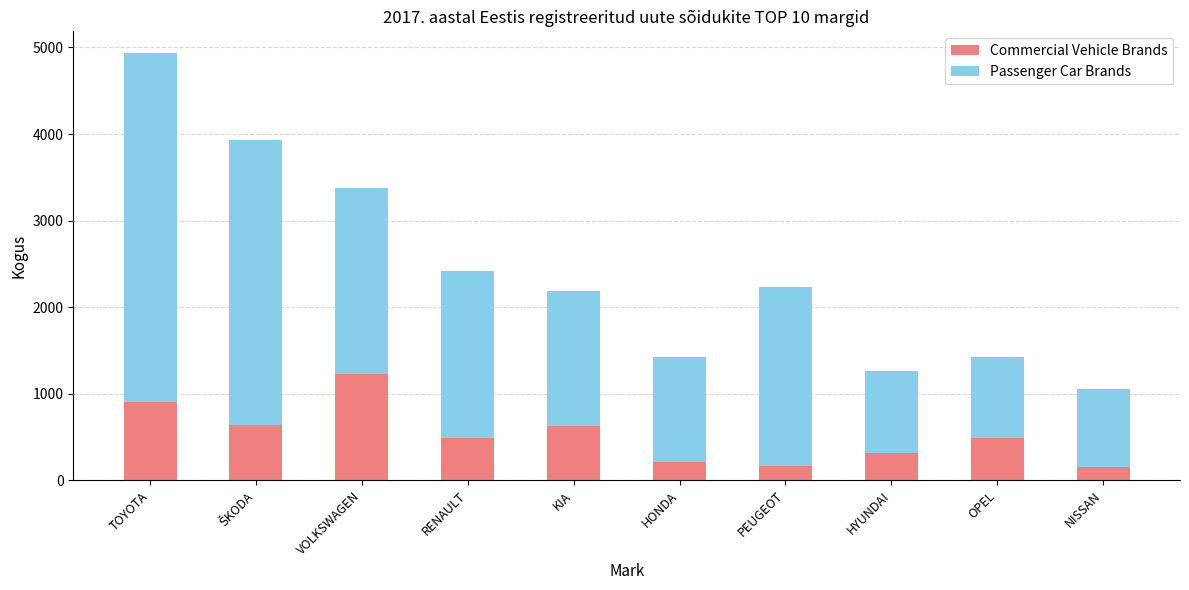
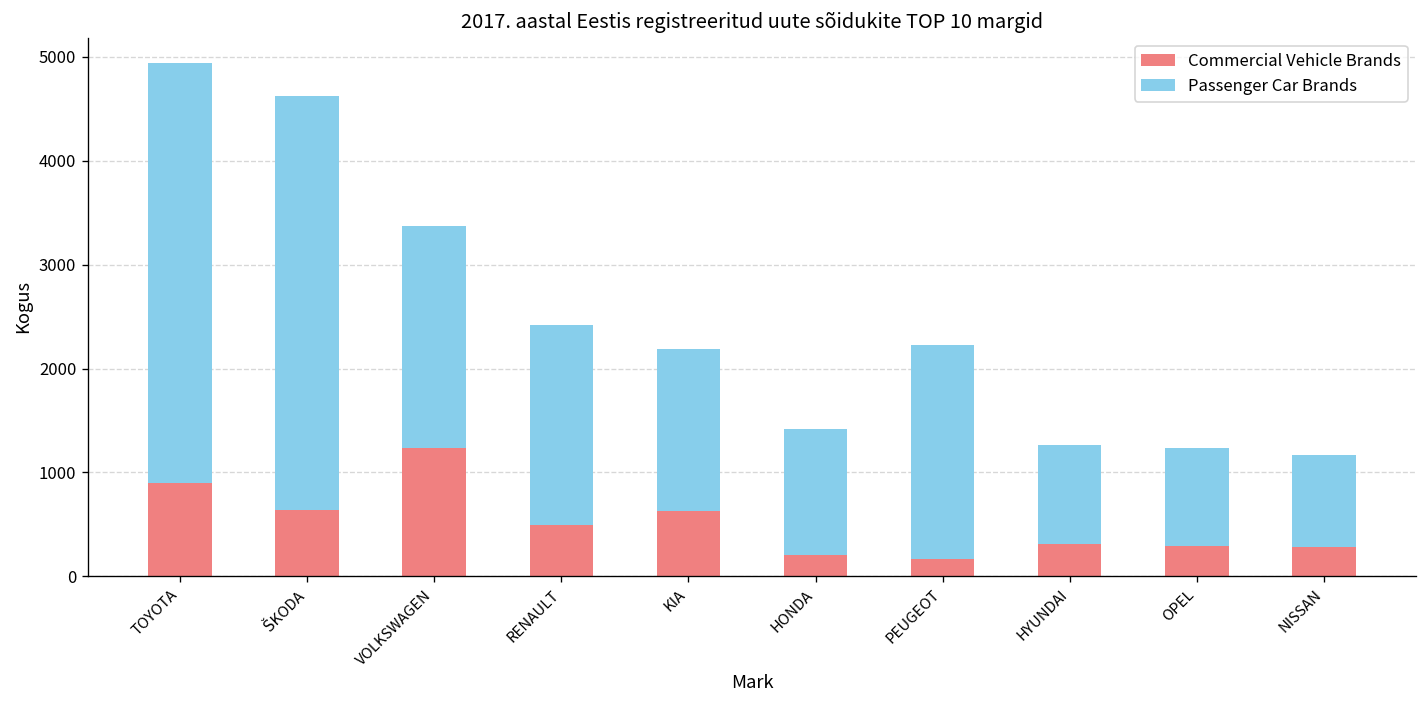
  {
    "Commercial Vehicle Brands": {
      "TOYOTA": 900,
      "ŠKODA": 600,
      "VOLKSWAGEN": 1200,
      "RENAULT": 500,
      "KIA": 600,
      "HONDA": 200,
      "PEUGEOT": 200,
      "HYUNDAI": 300,
-     "OPEL": 500,
-     "NISSAN": 200
+     "OPEL": 300,
+     "NISSAN": 300
    },
    "Passenger Car Brands": {
      "TOYOTA": 4000,
-     "ŠKODA": 3300,
+     "ŠKODA": 4000,
      "VOLKSWAGEN": 2100,
      "RENAULT": 1900,
      "KIA": 1600,
      "HONDA": 1200,
      "PEUGEOT": 2100,
      "HYUNDAI": 1000,
      "OPEL": 900,
      "NISSAN": 900
    }
  }
